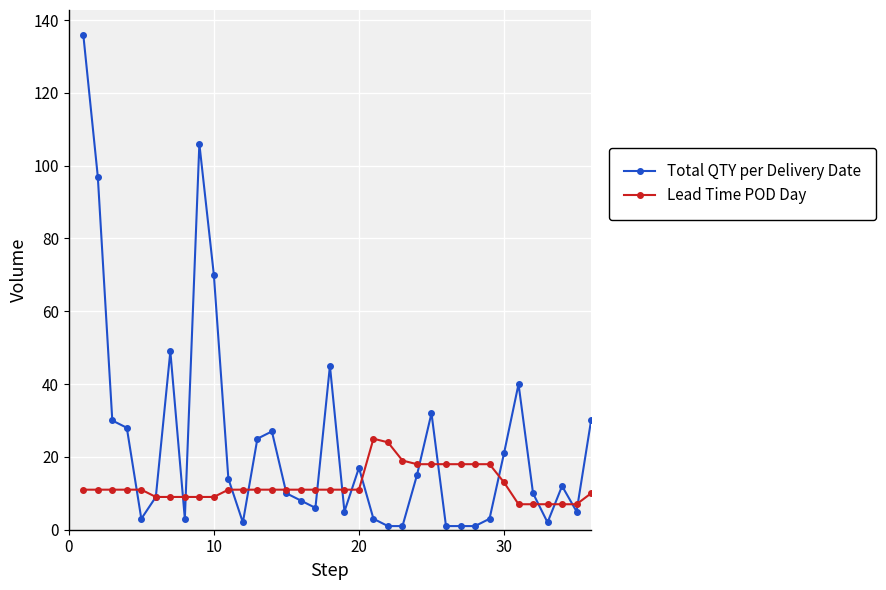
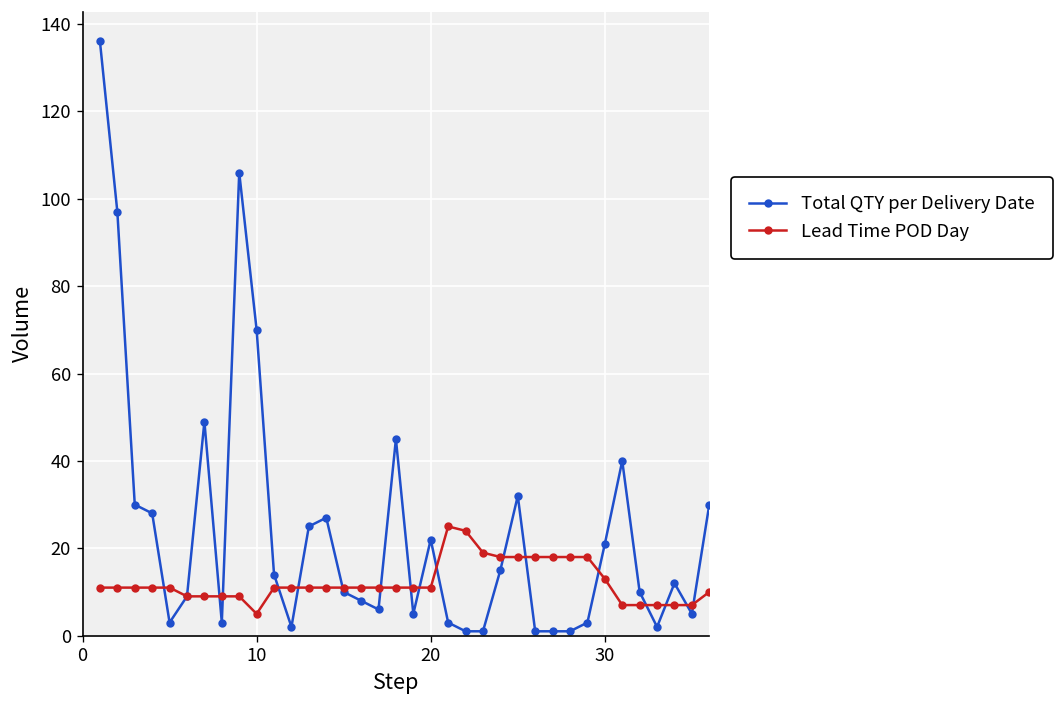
  {
    "Total QTY per Delivery Date": {
      "10": 70,
-     "20": 17,
+     "20": 22,
      "30": 21
    },
    "Lead Time POD Day": {
-     "10": 9,
+     "10": 5,
      "20": 11,
      "30": 13
    }
  }
